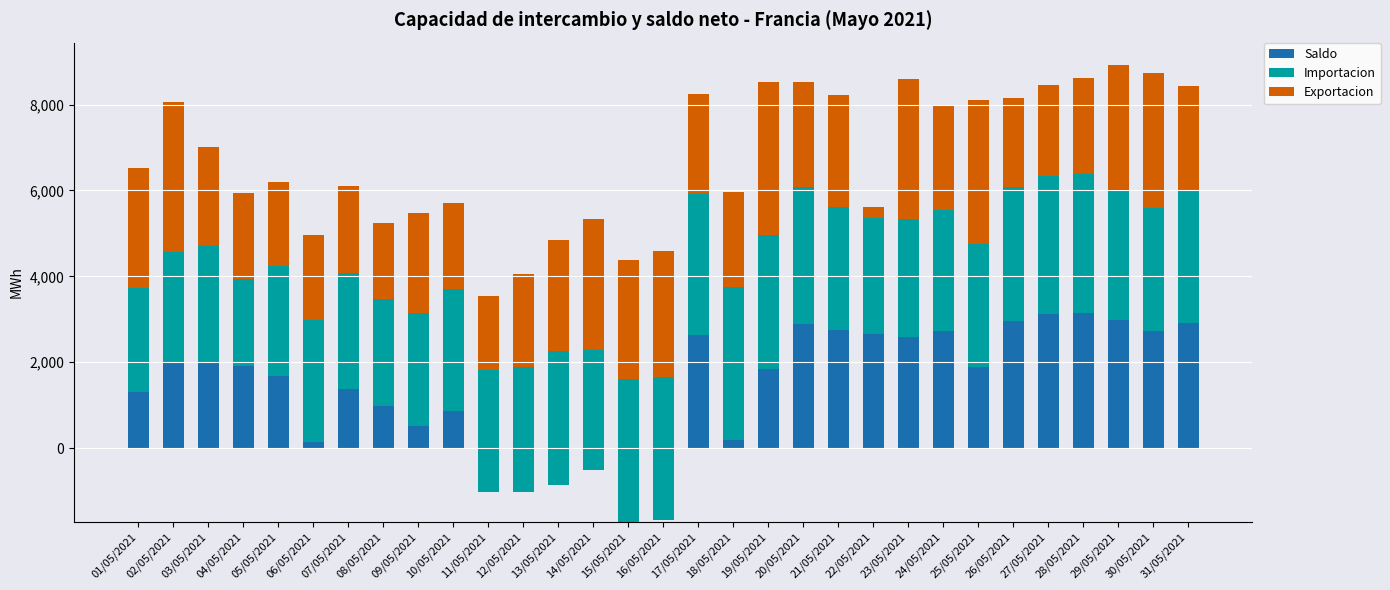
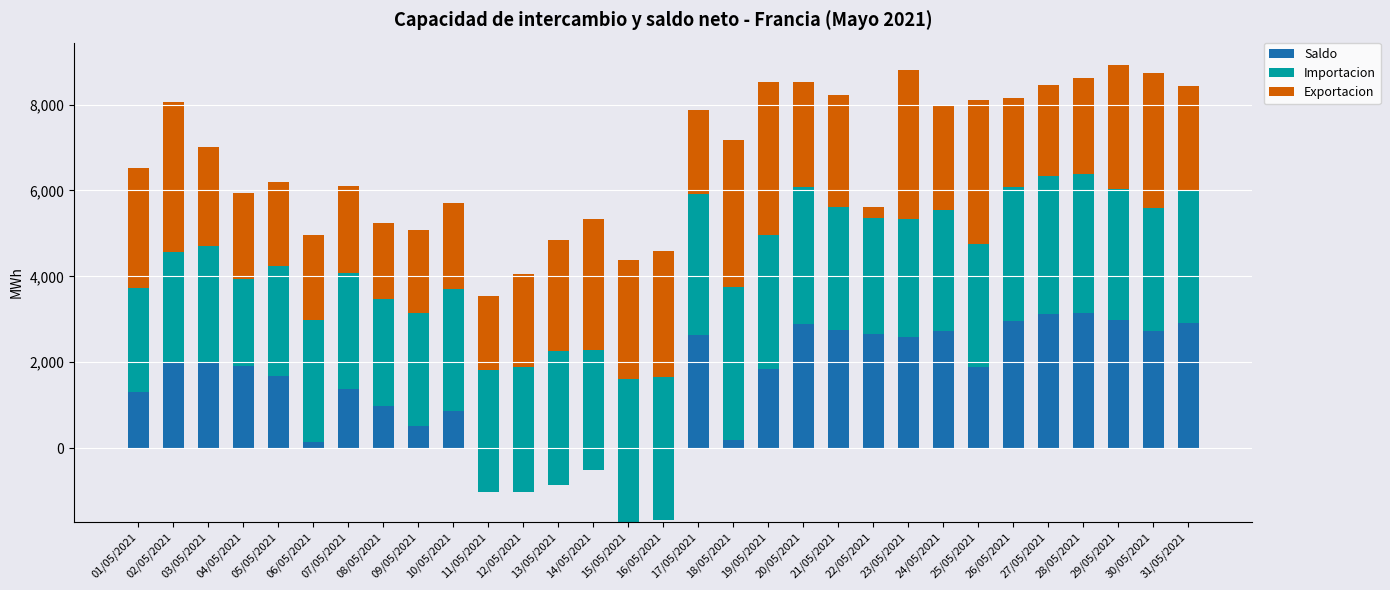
  {
    "Exportacion": {
      "01/05/2021": "2,800",
      "02/05/2021": "3,500",
      "03/05/2021": "2,300",
      "04/05/2021": "2,000",
      "05/05/2021": "2,000",
      "06/05/2021": "2,000",
      "07/05/2021": "2,000",
      "08/05/2021": "1,800",
-     "09/05/2021": "2,300",
+     "09/05/2021": "1,900",
      "10/05/2021": "2,000",
      "11/05/2021": "1,700",
      "12/05/2021": "2,200",
      "13/05/2021": "2,600",
      "14/05/2021": "3,100",
      "15/05/2021": "2,800",
      "16/05/2021": "2,900",
-     "17/05/2021": "2,300",
-     "18/05/2021": "2,200",
+     "17/05/2021": "2,000",
+     "18/05/2021": "3,400",
      "19/05/2021": "3,600",
      "20/05/2021": "2,500",
      "21/05/2021": "2,600",
      "22/05/2021": "300",
-     "23/05/2021": "3,300",
+     "23/05/2021": "3,500",
      "24/05/2021": "2,500",
      "25/05/2021": "3,300",
      "26/05/2021": "2,100",
      "27/05/2021": "2,100",
      "28/05/2021": "2,200",
      "29/05/2021": "2,900",
      "30/05/2021": "3,100",
      "31/05/2021": "2,400"
    }
  }
